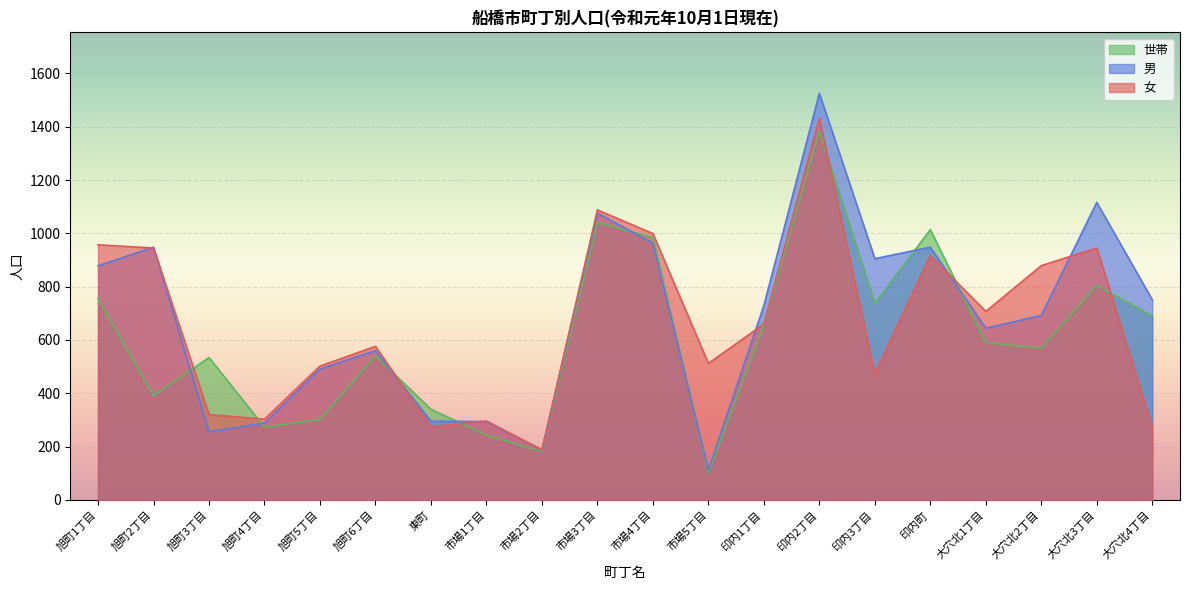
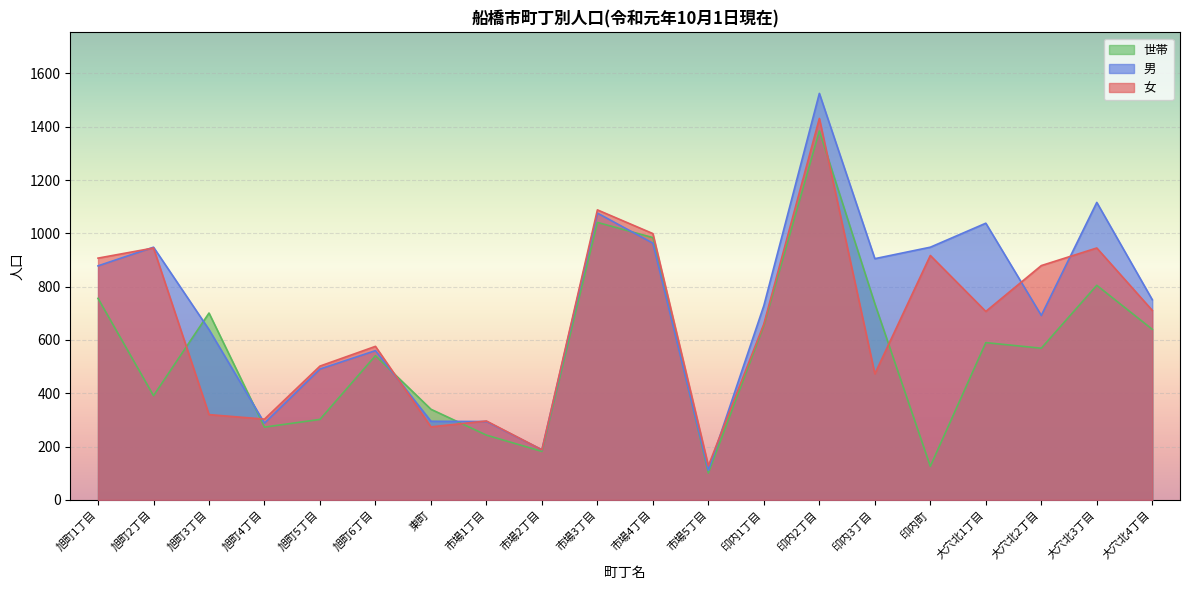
  {
    "世帯": {
      "旭町1丁目": 760,
      "旭町2丁目": 390,
-     "旭町3丁目": 530,
+     "旭町3丁目": 700,
      "旭町4丁目": 270,
      "旭町5丁目": 300,
      "旭町6丁目": 540,
      "東町": 340,
      "市場1丁目": 240,
      "市場3丁目": 1040,
      "市場4丁目": 980,
      "市場5丁目": 100,
      "印内2丁目": 1380,
      "印内3丁目": 740,
-     "印内町": 1010,
+     "印内町": 130,
      "大穴北1丁目": 590,
      "大穴北2丁目": 570,
      "大穴北3丁目": 810,
-     "大穴北4丁目": 690
+     "大穴北4丁目": 640
    },
    "男": {
      "旭町1丁目": 880,
-     "旭町3丁目": 260,
+     "旭町3丁目": 640,
      "旭町4丁目": 290,
      "旭町5丁目": 490,
      "旭町6丁目": 560,
      "東町": 300,
      "市場3丁目": 1080,
      "市場4丁目": 960,
      "市場5丁目": 110,
      "印内1丁目": 730,
      "印内2丁目": 1530,
      "印内3丁目": 910,
      "印内町": 950,
-     "大穴北1丁目": 640,
+     "大穴北1丁目": 1040,
      "大穴北2丁目": 690,
      "大穴北3丁目": 1120,
      "大穴北4丁目": 750
    },
    "女": {
-     "旭町1丁目": 960,
+     "旭町1丁目": 910,
      "旭町3丁目": 320,
      "旭町4丁目": 300,
      "旭町5丁目": 500,
      "旭町6丁目": 580,
      "東町": 270,
      "市場3丁目": 1090,
      "市場4丁目": 1000,
-     "市場5丁目": 510,
+     "市場5丁目": 130,
      "印内2丁目": 1430,
      "印内3丁目": 470,
      "印内町": 920,
      "大穴北1丁目": 710,
      "大穴北2丁目": 880,
      "大穴北3丁目": 950,
-     "大穴北4丁目": 270
+     "大穴北4丁目": 710
    }
  }
